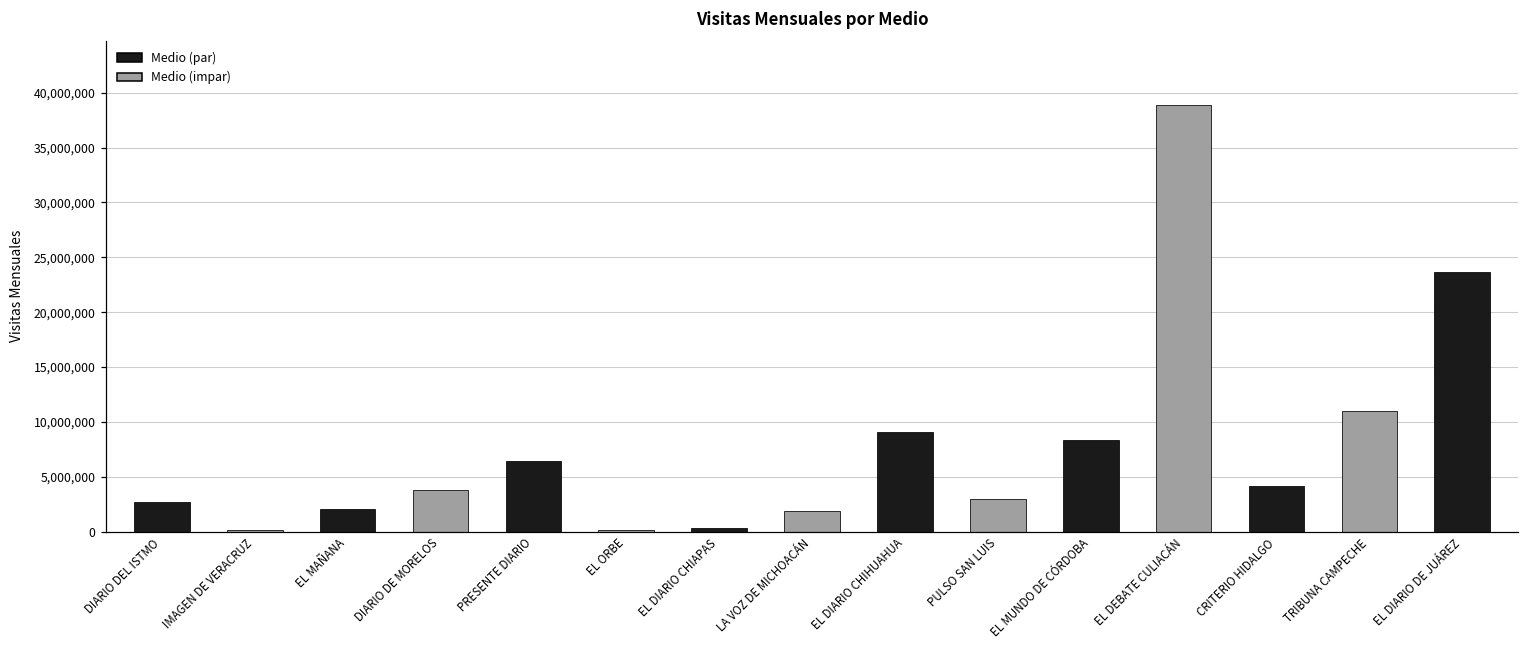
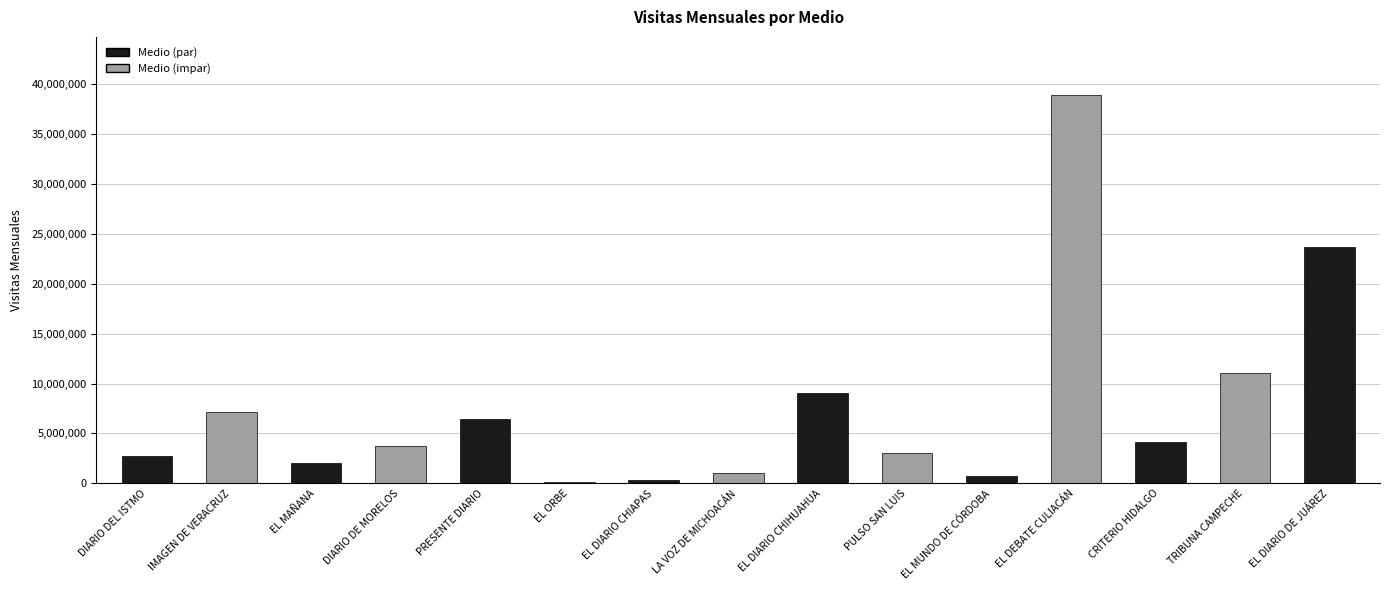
  {
    "DIARIO DEL ISTMO": "3,000,000",
-   "IMAGEN DE VERACRUZ": "0",
+   "IMAGEN DE VERACRUZ": "7,000,000",
    "EL MAÑANA": "2,000,000",
    "DIARIO DE MORELOS": "4,000,000",
    "PRESENTE DIARIO": "6,000,000",
    "EL DIARIO CHIAPAS": "0",
-   "LA VOZ DE MICHOACÁN": "2,000,000",
+   "LA VOZ DE MICHOACÁN": "1,000,000",
    "EL DIARIO CHIHUAHUA": "9,000,000",
    "PULSO SAN LUIS": "3,000,000",
-   "EL MUNDO DE CÓRDOBA": "8,000,000",
+   "EL MUNDO DE CÓRDOBA": "1,000,000",
    "EL DEBATE CULIACÁN": "39,000,000",
    "CRITERIO HIDALGO": "4,000,000",
    "TRIBUNA CAMPECHE": "11,000,000",
    "EL DIARIO DE JUÁREZ": "24,000,000"
  }
